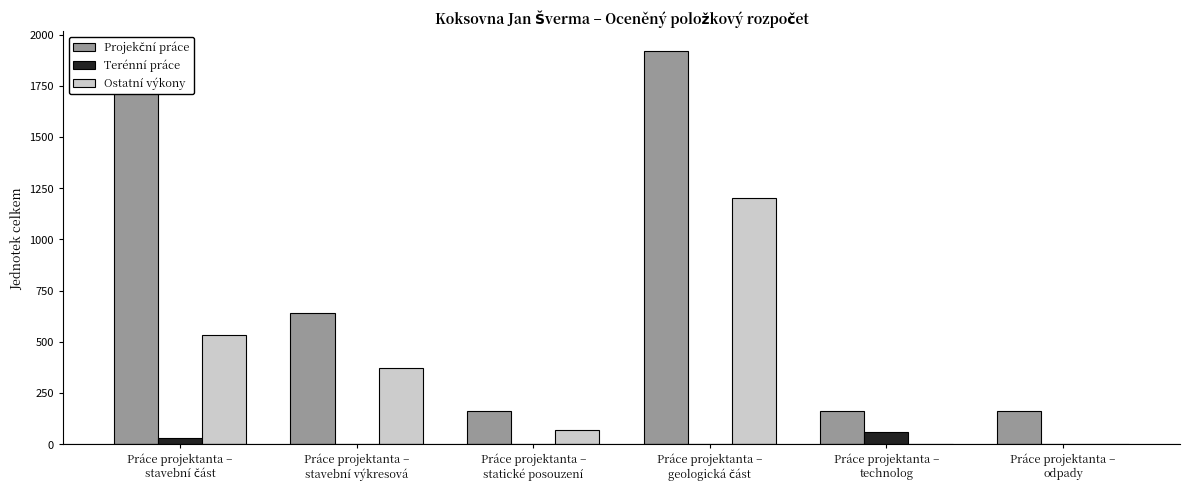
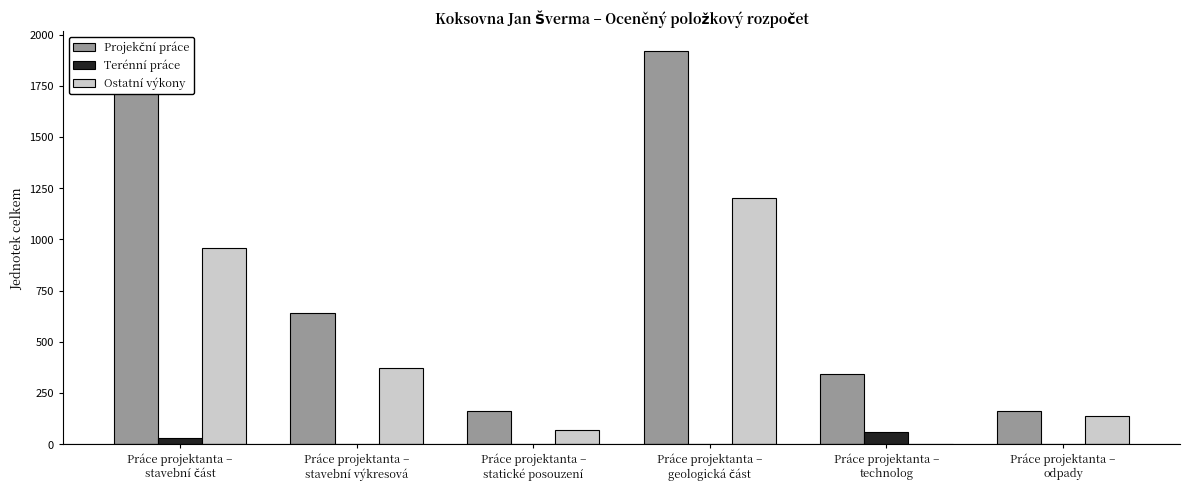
  {
    "Projekční práce": {
      "Práce projektanta – stavební výkresová": 640,
      "Práce projektanta – statické posouzení": 160,
      "Práce projektanta – geologická část": 1920,
-     "Práce projektanta – technolog": 160,
+     "Práce projektanta – technolog": 340,
      "Práce projektanta – odpady": 160
    },
    "Terénní práce": {
      "Práce projektanta – stavební část": 30,
      "Práce projektanta – geologická část": 0,
      "Práce projektanta – technolog": 60,
      "Práce projektanta – odpady": 0
    },
    "Ostatní výkony": {
-     "Práce projektanta – stavební část": 530,
+     "Práce projektanta – stavební část": 960,
      "Práce projektanta – stavební výkresová": 370,
      "Práce projektanta – statické posouzení": 70,
      "Práce projektanta – geologická část": 1200,
      "Práce projektanta – technolog": 0,
-     "Práce projektanta – odpady": 0
+     "Práce projektanta – odpady": 140
    }
  }
